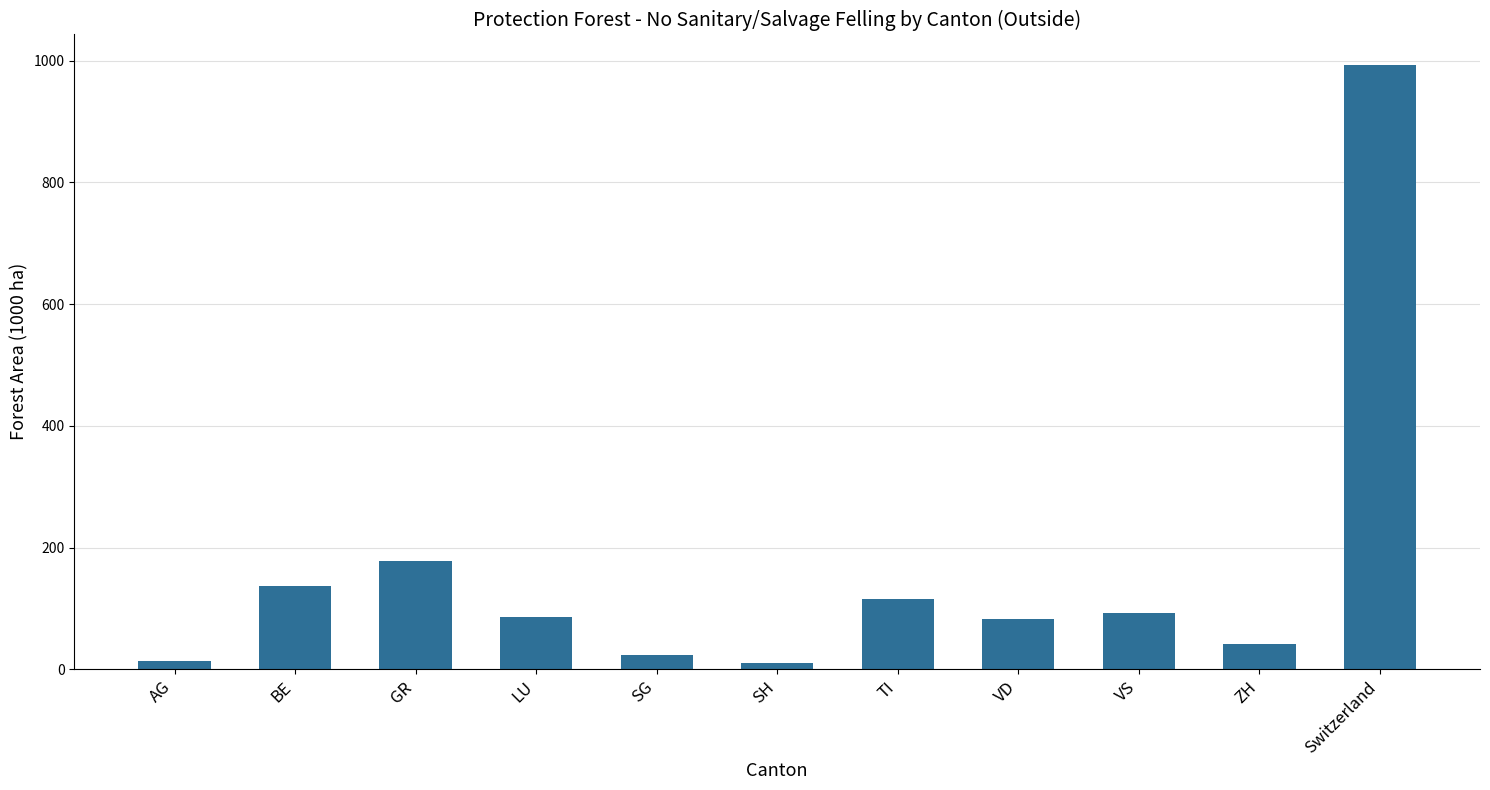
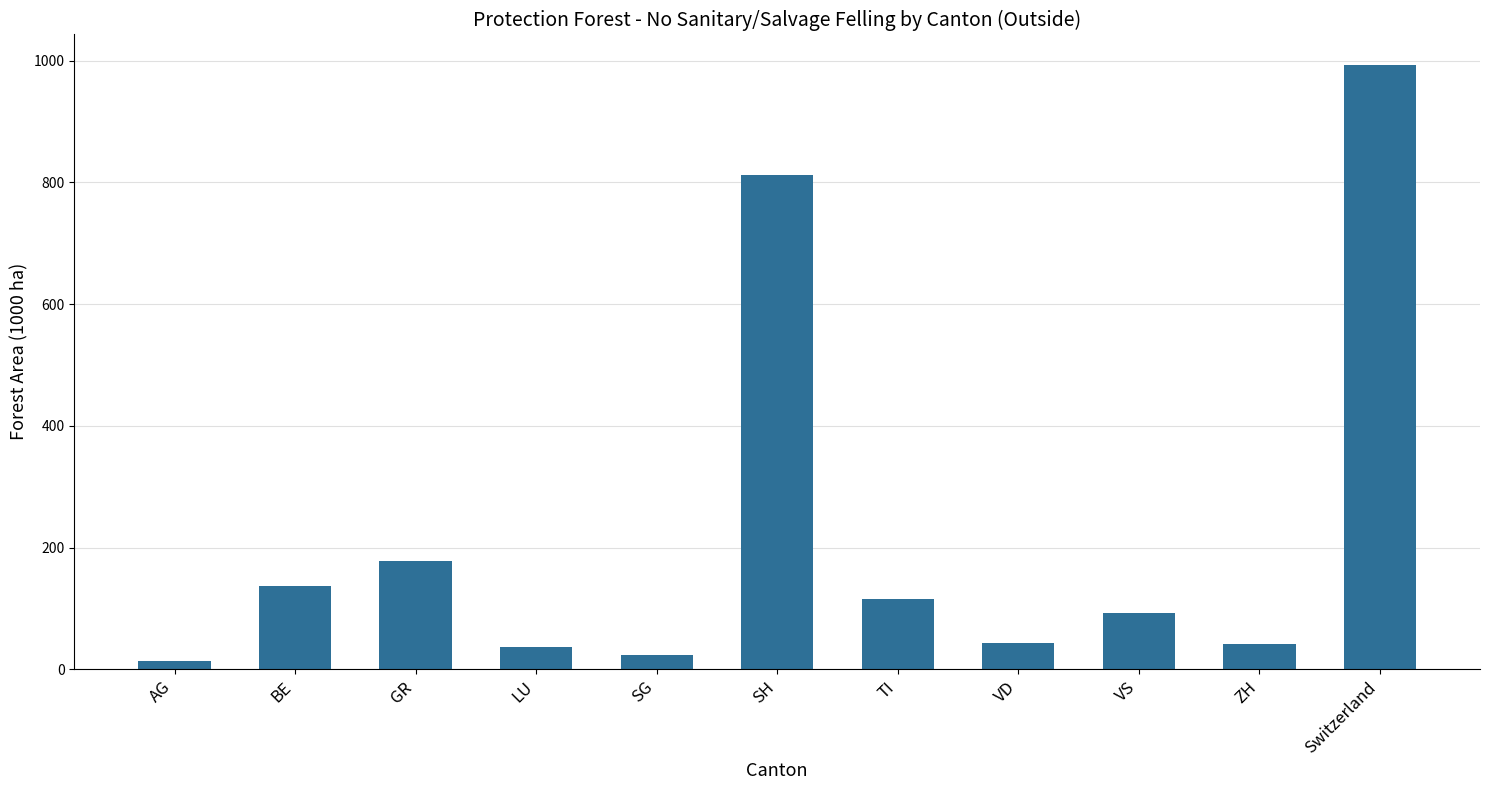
  {
    "AG": 10,
    "BE": 140,
    "GR": 180,
-   "LU": 90,
+   "LU": 40,
    "SG": 20,
-   "SH": 10,
+   "SH": 810,
    "TI": 120,
-   "VD": 80,
+   "VD": 40,
    "VS": 90,
    "ZH": 40,
    "Switzerland": 990
  }
